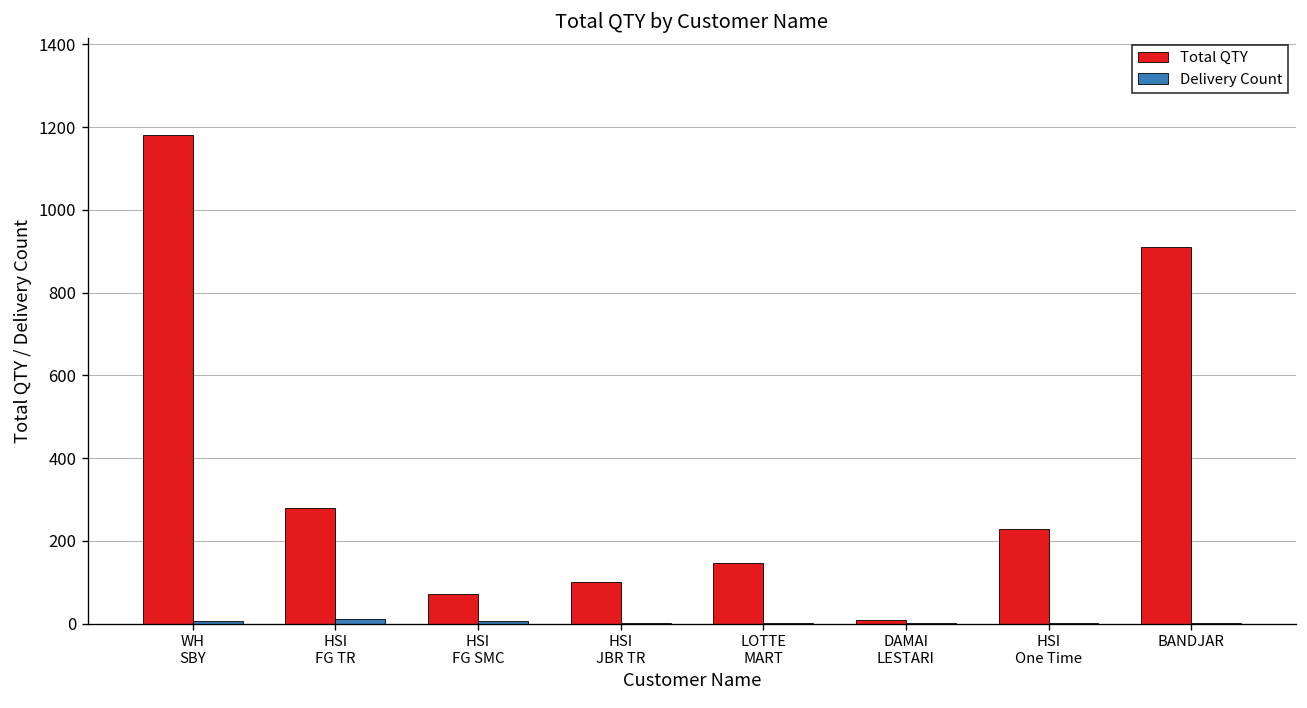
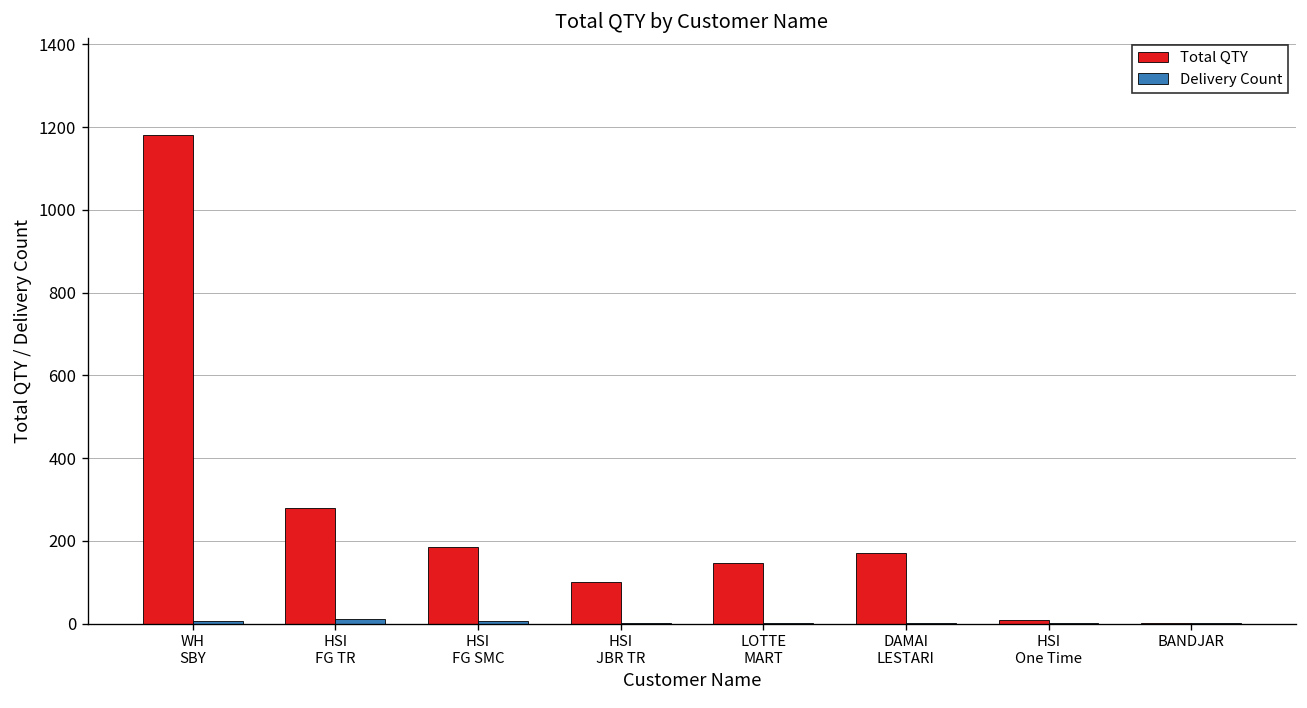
  {
    "Total QTY": {
      "WH SBY": 1180,
      "HSI FG TR": 280,
-     "HSI FG SMC": 70,
+     "HSI FG SMC": 190,
      "HSI JBR TR": 100,
      "LOTTE MART": 150,
-     "DAMAI LESTARI": 10,
-     "HSI One Time": 230,
-     "BANDJAR": 910
+     "DAMAI LESTARI": 170,
+     "HSI One Time": 10,
+     "BANDJAR": 0
    },
    "Delivery Count": {
      "HSI FG TR": 10
    }
  }
